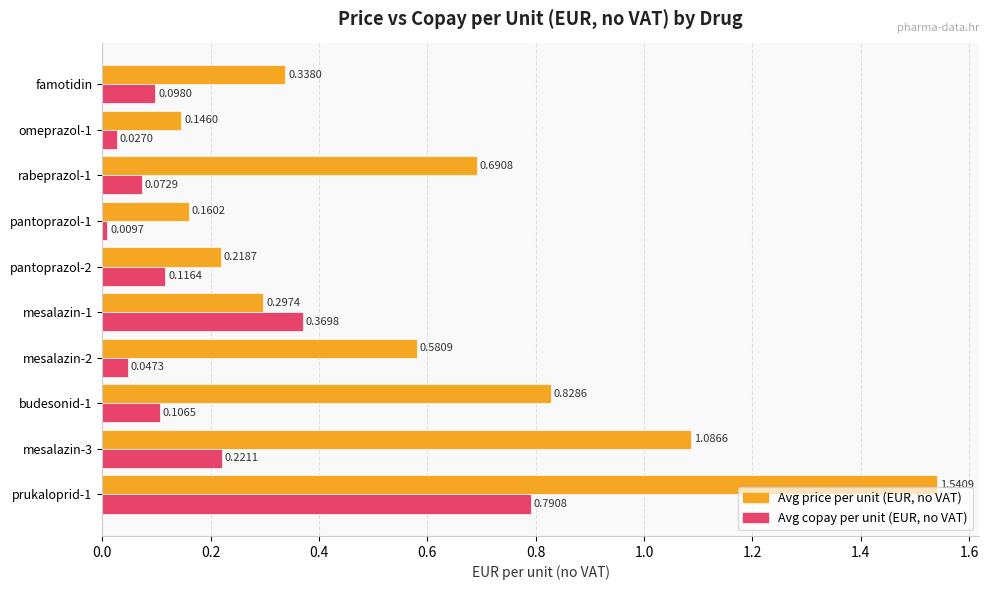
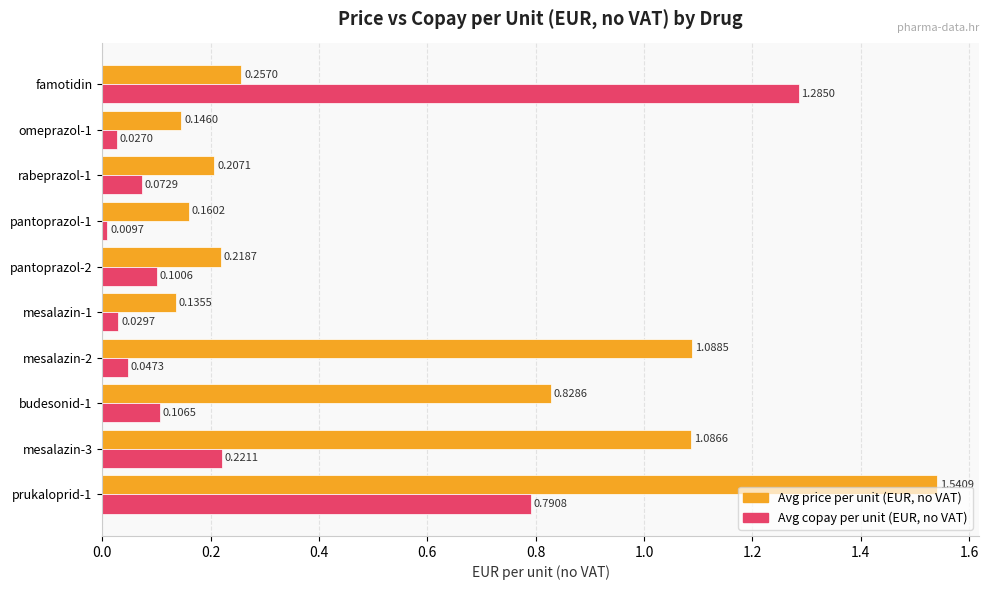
  {
    "Avg price per unit (EUR, no VAT)": {
-     "famotidin": 0.3380,
+     "famotidin": 0.2570,
      "omeprazol-1": 0.1460,
-     "rabeprazol-1": 0.6908,
+     "rabeprazol-1": 0.2071,
      "pantoprazol-1": 0.1602,
      "pantoprazol-2": 0.2187,
-     "mesalazin-1": 0.2974,
-     "mesalazin-2": 0.5809,
+     "mesalazin-1": 0.1355,
+     "mesalazin-2": 1.0885,
      "budesonid-1": 0.8286,
      "mesalazin-3": 1.0866
    },
    "Avg copay per unit (EUR, no VAT)": {
-     "famotidin": 0.0980,
+     "famotidin": 1.2850,
      "omeprazol-1": 0.0270,
      "rabeprazol-1": 0.0729,
      "pantoprazol-1": 0.0097,
-     "pantoprazol-2": 0.1164,
-     "mesalazin-1": 0.3698,
+     "pantoprazol-2": 0.1006,
+     "mesalazin-1": 0.0297,
      "mesalazin-2": 0.0473,
      "budesonid-1": 0.1065,
      "mesalazin-3": 0.2211,
      "prukaloprid-1": 0.7908
    }
  }
